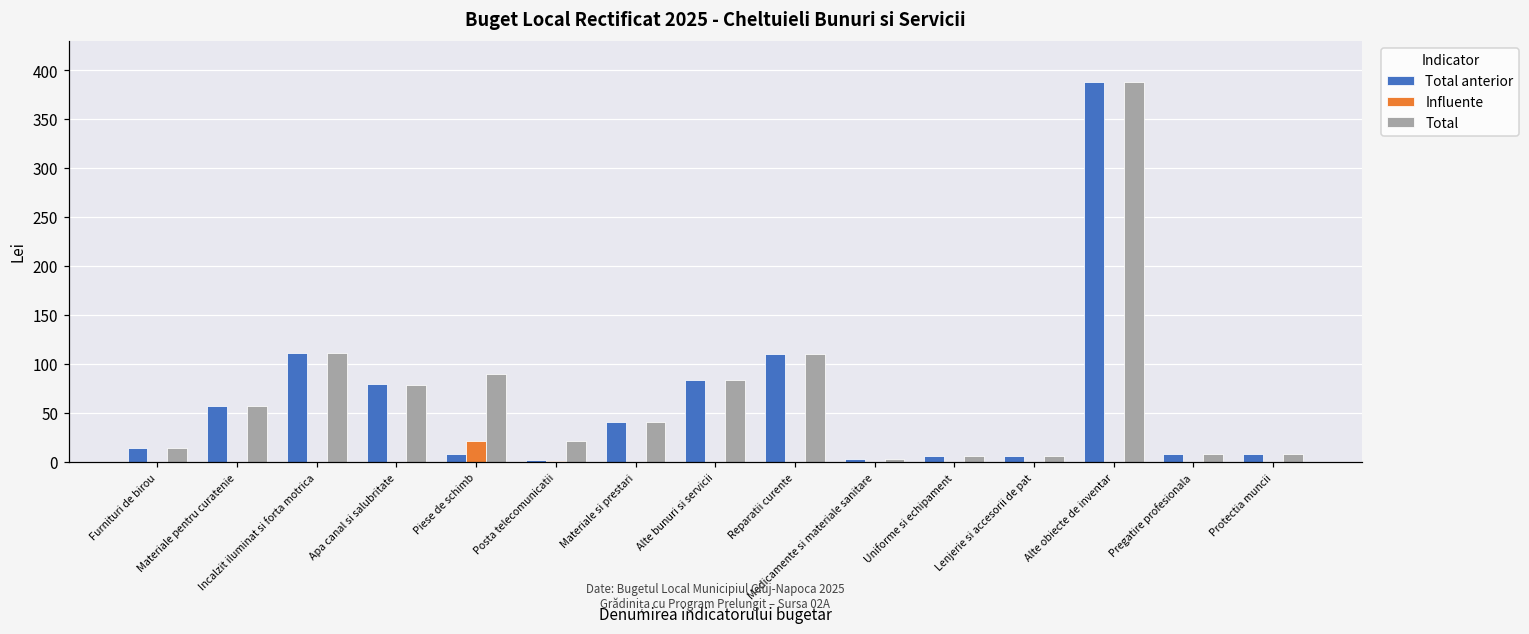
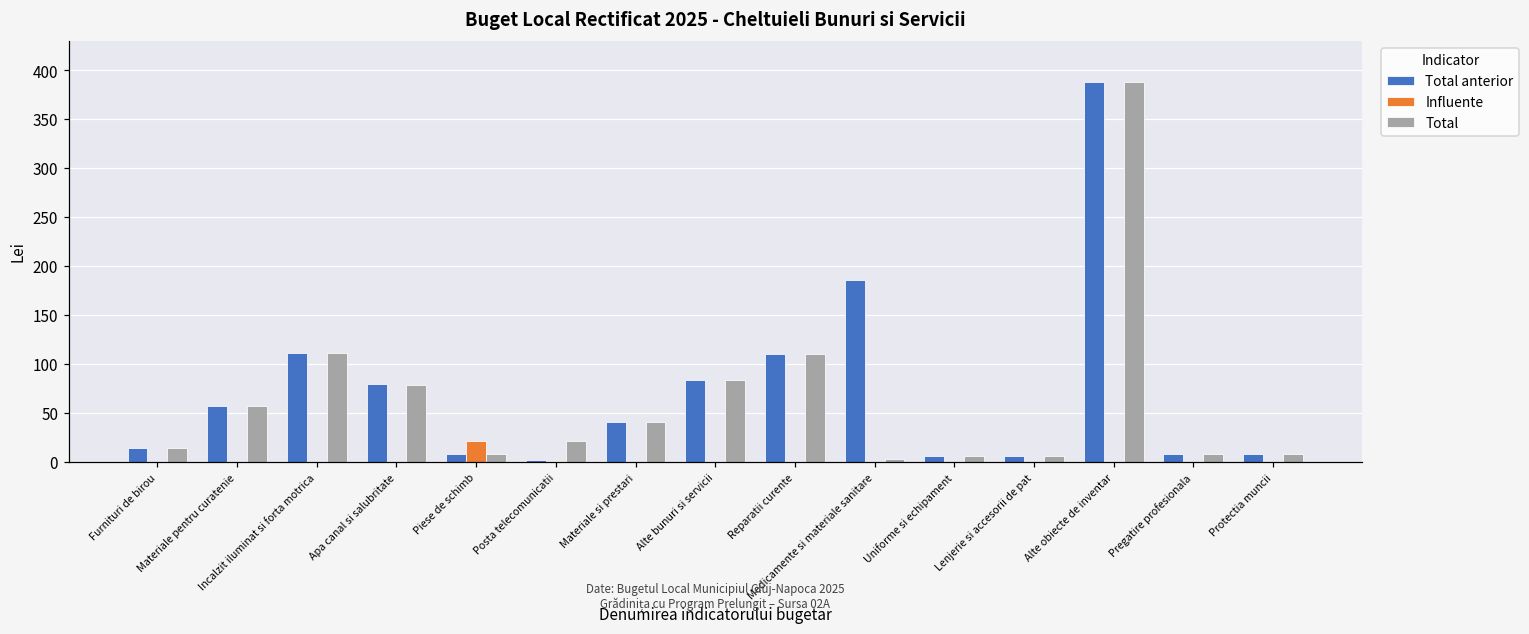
  {
    "Total anterior": {
      "Furnituri de birou": 10,
      "Materiale pentru curatenie": 60,
      "Incalzit iluminat si forta motrica": 110,
      "Apa canal si salubritate": 80,
      "Piese de schimb": 10,
      "Materiale si prestari": 40,
      "Alte bunuri si servicii": 80,
      "Reparatii curente": 110,
-     "Medicamente si materiale sanitare": 0,
+     "Medicamente si materiale sanitare": 190,
      "Uniforme si echipament": 10,
      "Lenjerie si accesorii de pat": 10,
      "Alte obiecte de inventar": 390,
      "Pregatire profesionala": 10,
      "Protectia muncii": 10
    },
    "Influente": {
      "Furnituri de birou": 0,
      "Materiale pentru curatenie": 0,
      "Incalzit iluminat si forta motrica": 0,
      "Piese de schimb": 20,
      "Materiale si prestari": 0,
      "Alte bunuri si servicii": 0,
      "Reparatii curente": 0,
      "Medicamente si materiale sanitare": 0,
      "Uniforme si echipament": 0,
      "Lenjerie si accesorii de pat": 0,
      "Alte obiecte de inventar": 0,
      "Pregatire profesionala": 0,
      "Protectia muncii": 0
    },
    "Total": {
      "Furnituri de birou": 10,
      "Materiale pentru curatenie": 60,
      "Incalzit iluminat si forta motrica": 110,
      "Apa canal si salubritate": 80,
-     "Piese de schimb": 90,
+     "Piese de schimb": 10,
      "Posta telecomunicatii": 20,
      "Materiale si prestari": 40,
      "Alte bunuri si servicii": 80,
      "Reparatii curente": 110,
      "Medicamente si materiale sanitare": 0,
      "Uniforme si echipament": 10,
      "Lenjerie si accesorii de pat": 10,
      "Alte obiecte de inventar": 390,
      "Pregatire profesionala": 10,
      "Protectia muncii": 10
    }
  }
